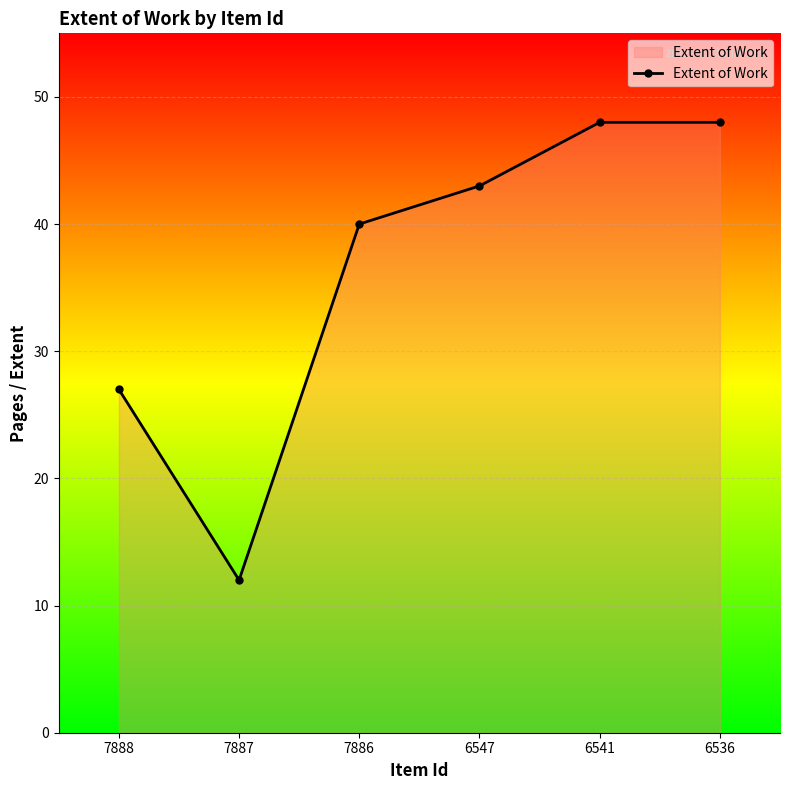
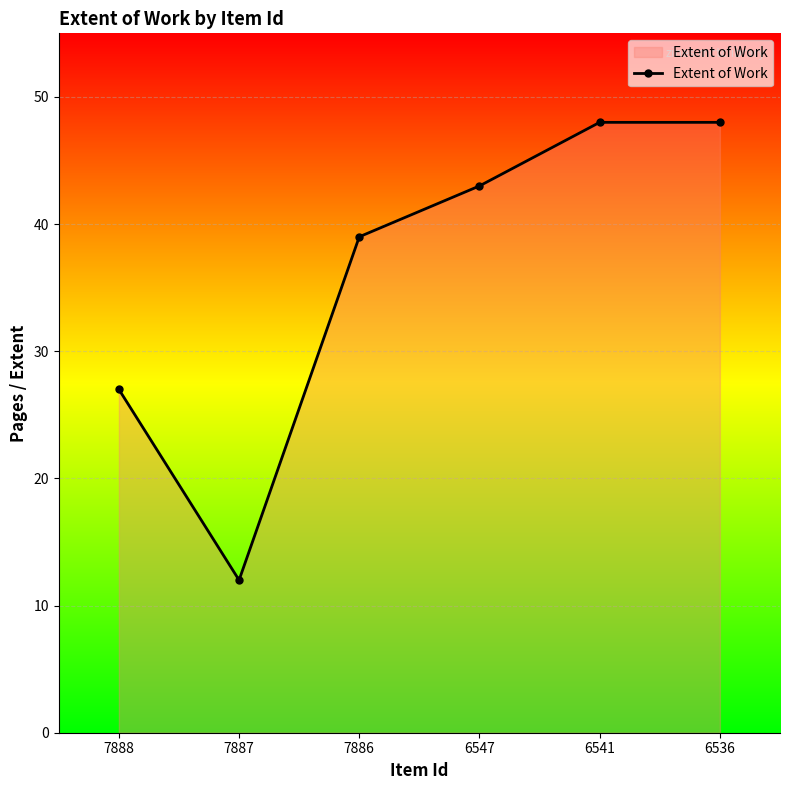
  {
    "7888": 27,
    "7887": 12,
-   "7886": 40,
+   "7886": 39,
    "6547": 43,
    "6541": 48,
    "6536": 48
  }
